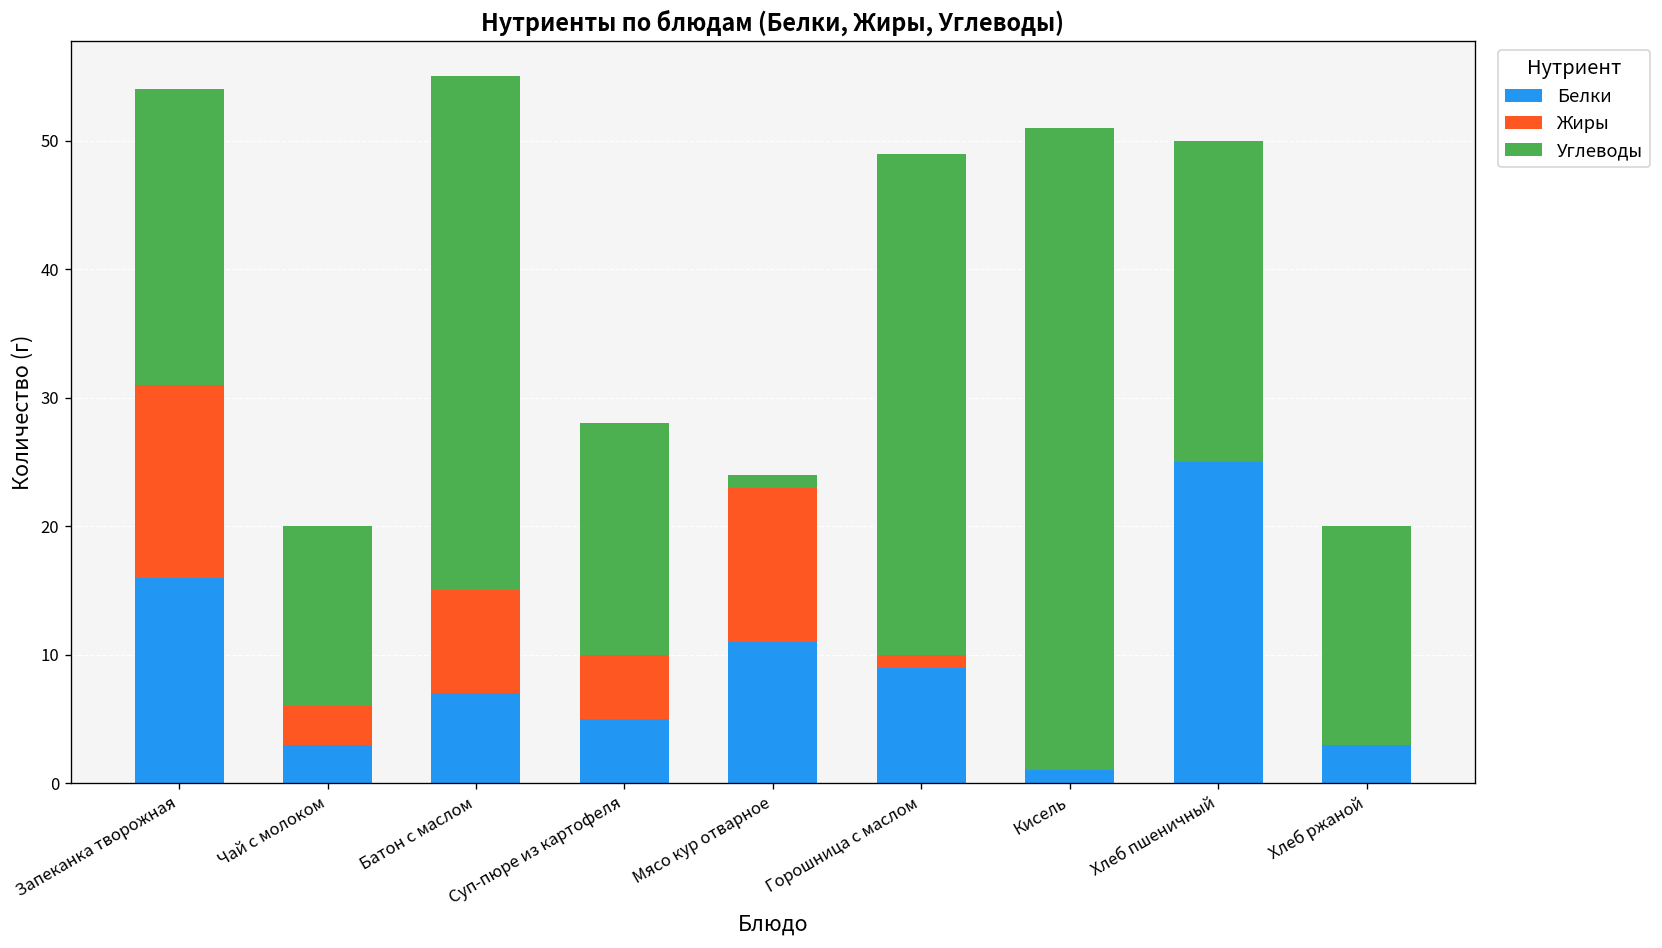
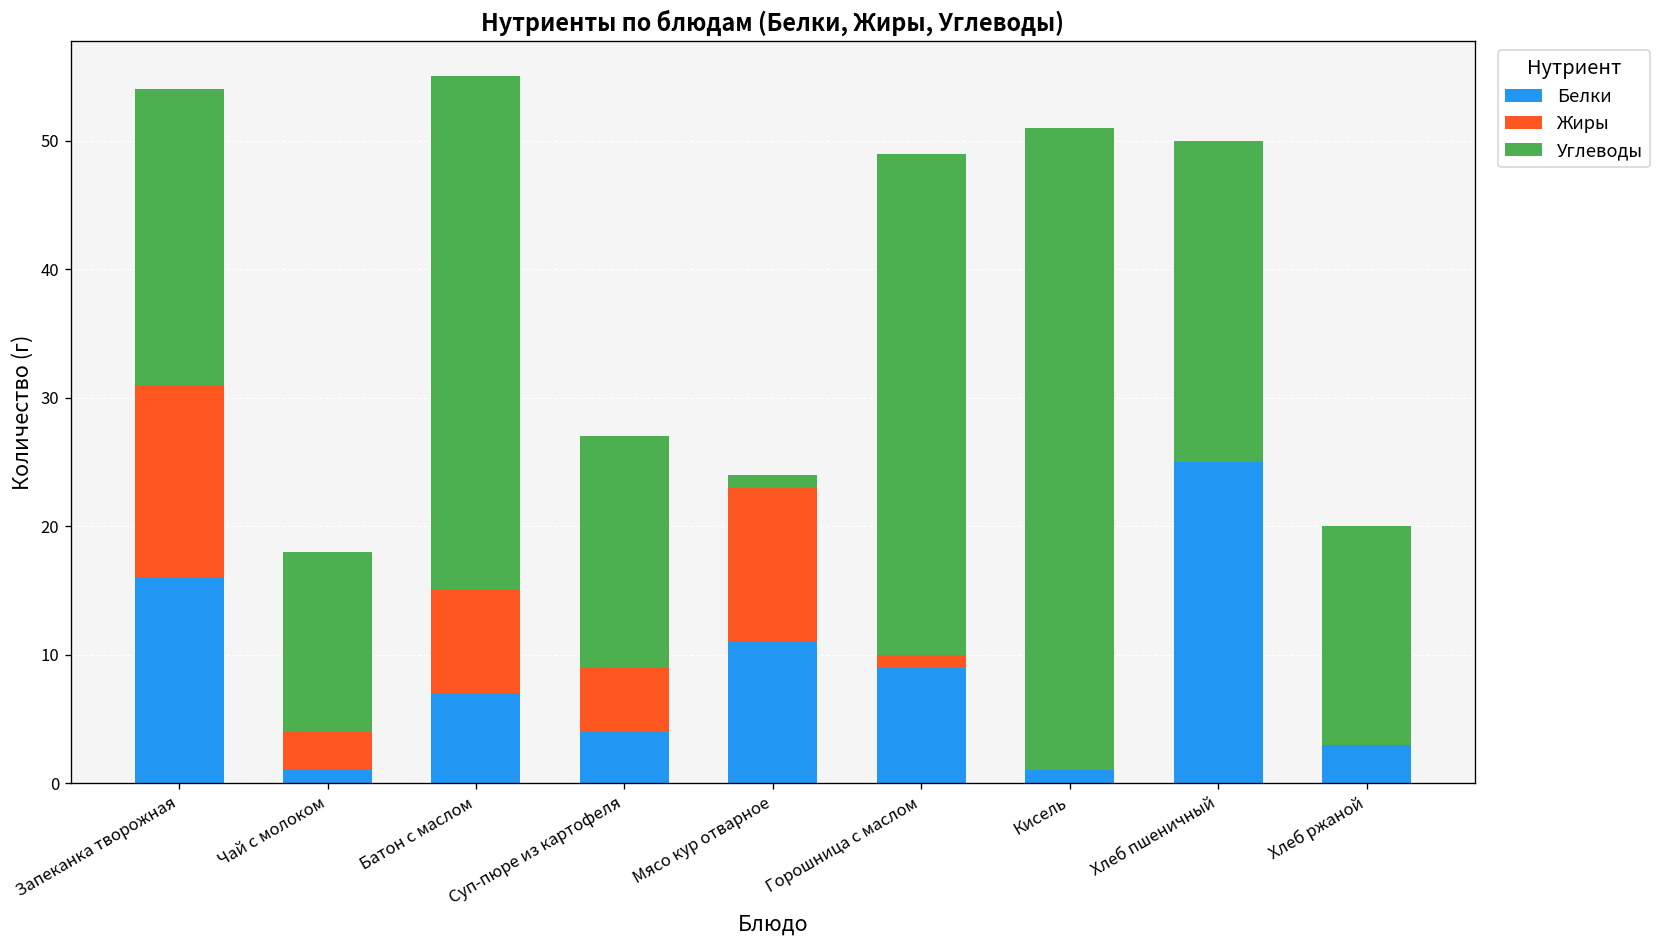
  {
    "Белки": {
      "Запеканка творожная": 16,
-     "Чай с молоком": 3,
+     "Чай с молоком": 1,
      "Батон с маслом": 7,
-     "Суп-пюре из картофеля": 5,
+     "Суп-пюре из картофеля": 4,
      "Мясо кур отварное": 11,
      "Горошница с маслом": 9,
      "Кисель": 1,
      "Хлеб пшеничный": 25,
      "Хлеб ржаной": 3
    },
    "Жиры": {
      "Запеканка творожная": 15,
      "Чай с молоком": 3,
      "Батон с маслом": 8,
      "Суп-пюре из картофеля": 5,
      "Мясо кур отварное": 12,
      "Горошница с маслом": 1,
      "Кисель": 0,
      "Хлеб пшеничный": 0,
      "Хлеб ржаной": 0
    },
    "Углеводы": {
      "Запеканка творожная": 23,
      "Чай с молоком": 14,
      "Батон с маслом": 40,
      "Суп-пюре из картофеля": 18,
      "Мясо кур отварное": 1,
      "Горошница с маслом": 39,
      "Кисель": 50,
      "Хлеб пшеничный": 25,
      "Хлеб ржаной": 17
    }
  }
